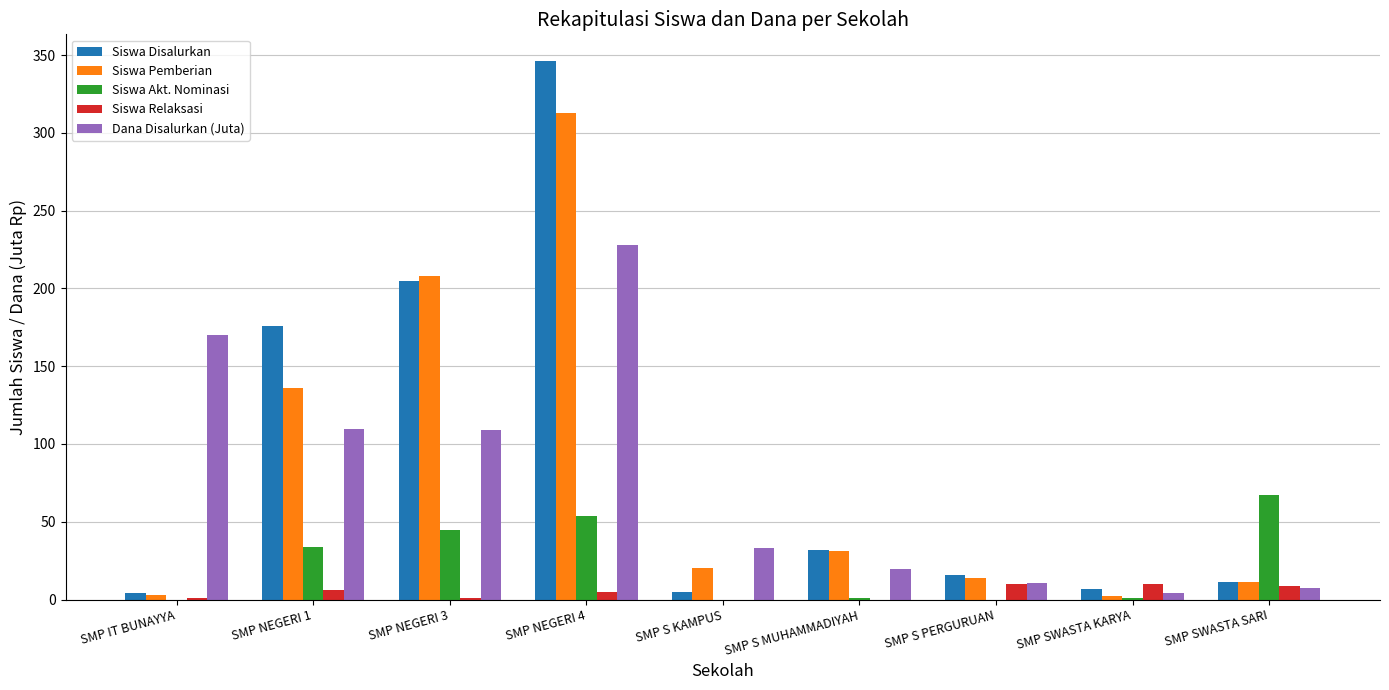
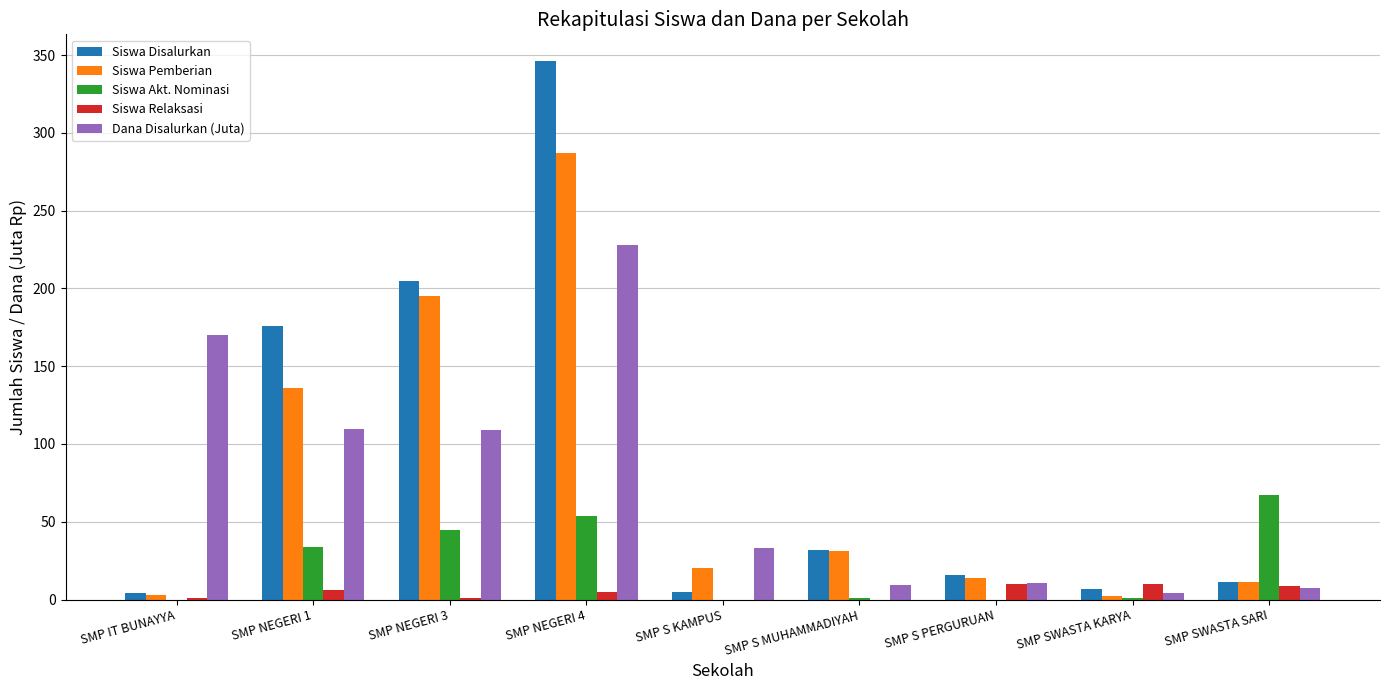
  {
    "Siswa Disalurkan": {
      "SMP IT BUNAYYA": 4,
      "SMP NEGERI 1": 176,
      "SMP NEGERI 3": 205,
      "SMP NEGERI 4": 346,
      "SMP S KAMPUS": 5,
      "SMP S MUHAMMADIYAH": 32,
      "SMP S PERGURUAN": 16,
      "SMP SWASTA KARYA": 7,
      "SMP SWASTA SARI": 11
    },
    "Siswa Pemberian": {
      "SMP IT BUNAYYA": 3,
      "SMP NEGERI 1": 136,
-     "SMP NEGERI 3": 208,
-     "SMP NEGERI 4": 313,
+     "SMP NEGERI 3": 195,
+     "SMP NEGERI 4": 287,
      "SMP S KAMPUS": 20,
      "SMP S MUHAMMADIYAH": 31,
      "SMP S PERGURUAN": 14,
      "SMP SWASTA KARYA": 2,
      "SMP SWASTA SARI": 11
    },
    "Siswa Akt. Nominasi": {
      "SMP IT BUNAYYA": 0,
      "SMP NEGERI 1": 34,
      "SMP NEGERI 3": 45,
      "SMP NEGERI 4": 54,
      "SMP S KAMPUS": 0,
      "SMP S PERGURUAN": 0,
      "SMP SWASTA SARI": 67
    },
    "Siswa Relaksasi": {
      "SMP NEGERI 1": 6,
      "SMP NEGERI 4": 5,
      "SMP S KAMPUS": 0,
      "SMP S MUHAMMADIYAH": 0,
      "SMP S PERGURUAN": 10,
      "SMP SWASTA KARYA": 10,
      "SMP SWASTA SARI": 9
    },
    "Dana Disalurkan (Juta)": {
      "SMP IT BUNAYYA": 170,
      "SMP NEGERI 1": 110,
      "SMP NEGERI 3": 109,
      "SMP NEGERI 4": 228,
      "SMP S KAMPUS": 33,
-     "SMP S MUHAMMADIYAH": 20,
+     "SMP S MUHAMMADIYAH": 9,
      "SMP S PERGURUAN": 11,
      "SMP SWASTA KARYA": 5,
      "SMP SWASTA SARI": 8
    }
  }
